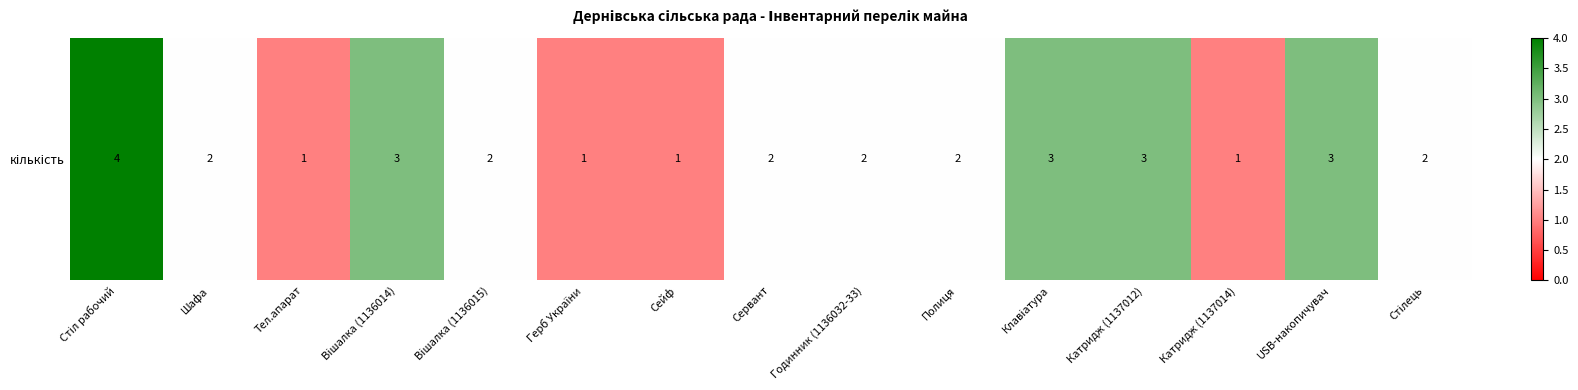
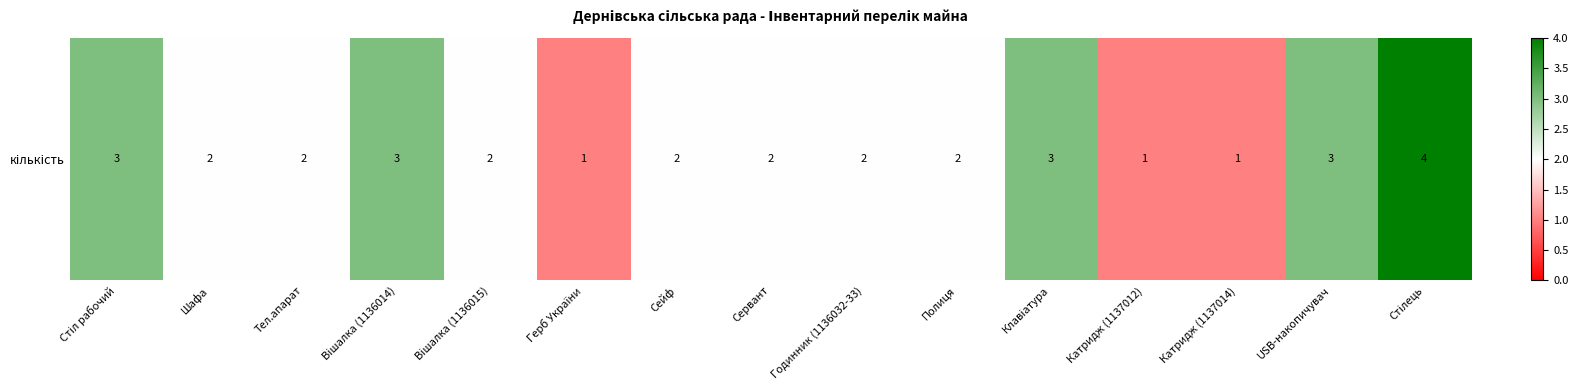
  {
    "кількість": {
-     "Стіл рабочий": 4,
+     "Стіл рабочий": 3,
      "Шафа": 2,
-     "Тел.апарат": 1,
+     "Тел.апарат": 2,
      "Вішалка (1136014)": 3,
      "Вішалка (1136015)": 2,
      "Герб України": 1,
-     "Сейф": 1,
+     "Сейф": 2,
      "Сервант": 2,
      "Годинник (1136032-33)": 2,
      "Полиця": 2,
      "Клавіатура": 3,
-     "Катридж (1137012)": 3,
+     "Катридж (1137012)": 1,
      "Катридж (1137014)": 1,
      "USB-накопичувач": 3,
-     "Стілець": 2
+     "Стілець": 4
    }
  }
